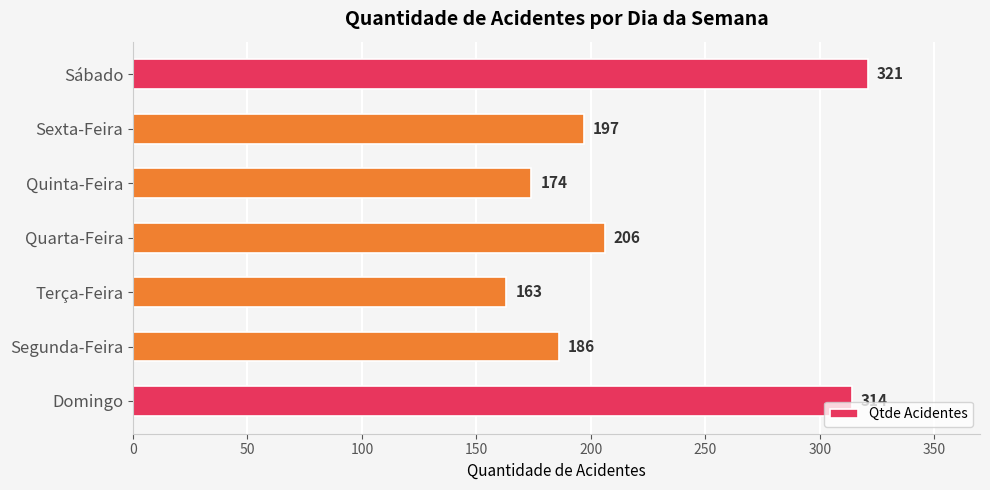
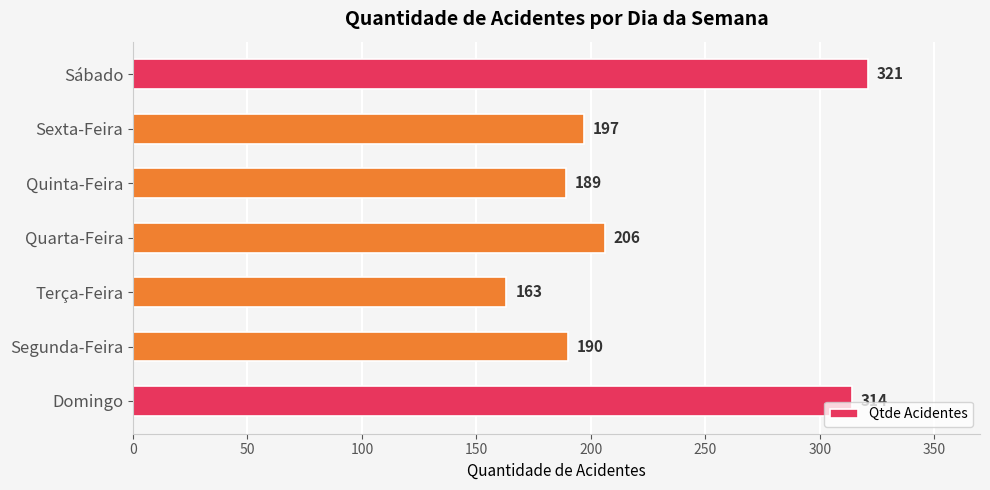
  {
    "Sábado": 321,
    "Sexta-Feira": 197,
-   "Quinta-Feira": 174,
+   "Quinta-Feira": 189,
    "Quarta-Feira": 206,
    "Terça-Feira": 163,
-   "Segunda-Feira": 186
+   "Segunda-Feira": 190
  }
